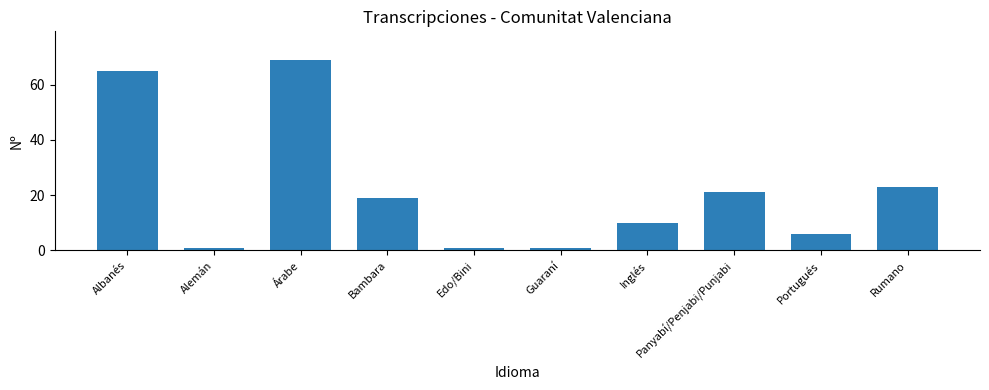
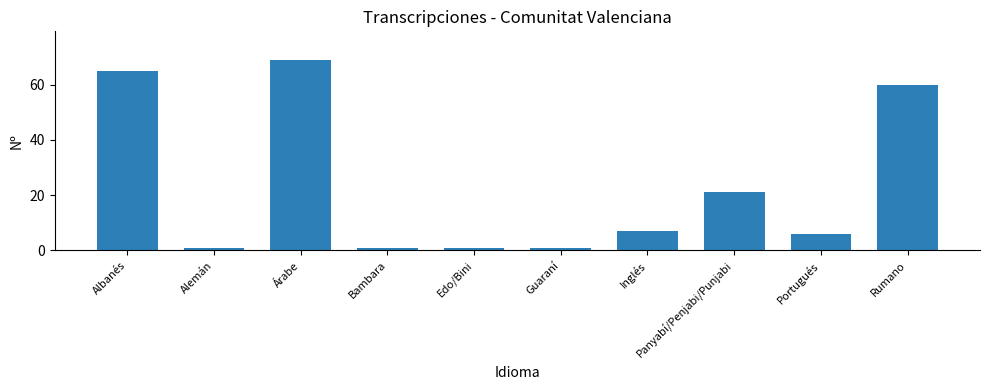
  {
    "Albanés": 65,
    "Alemán": 1,
    "Árabe": 69,
-   "Bambara": 19,
+   "Bambara": 1,
    "Edo/Bini": 1,
    "Guaraní": 1,
-   "Inglés": 10,
+   "Inglés": 7,
    "Panyabí/Penjabi/Punjabi": 21,
    "Portugués": 6,
-   "Rumano": 23
+   "Rumano": 60
  }
